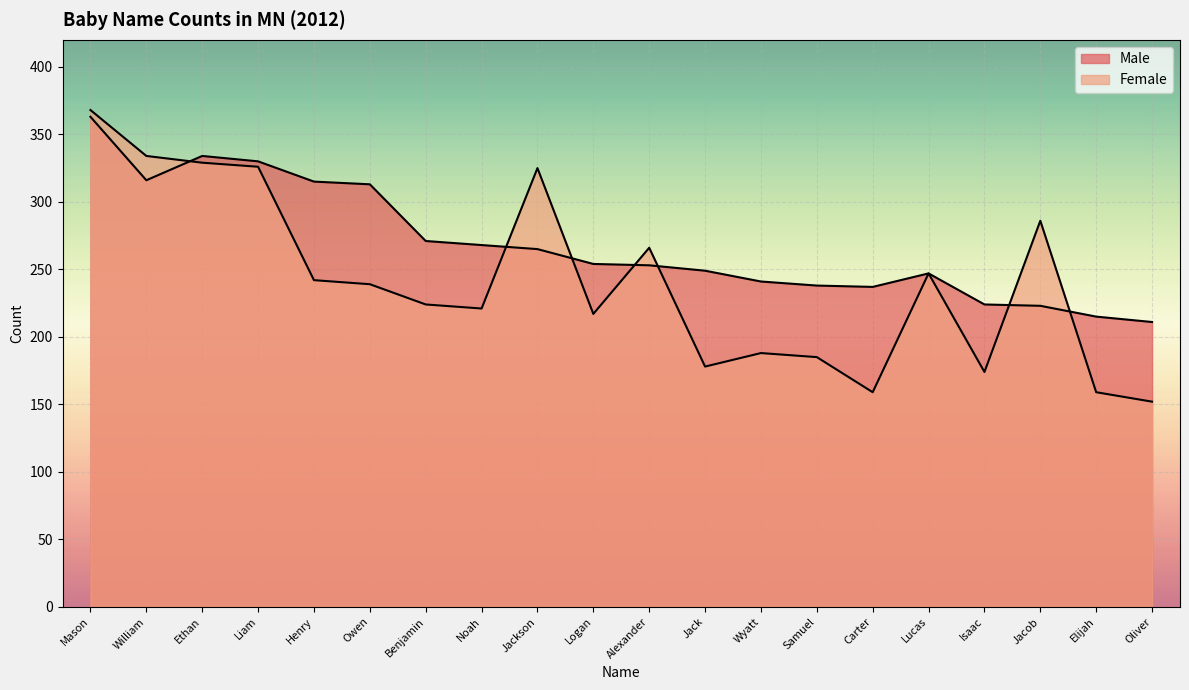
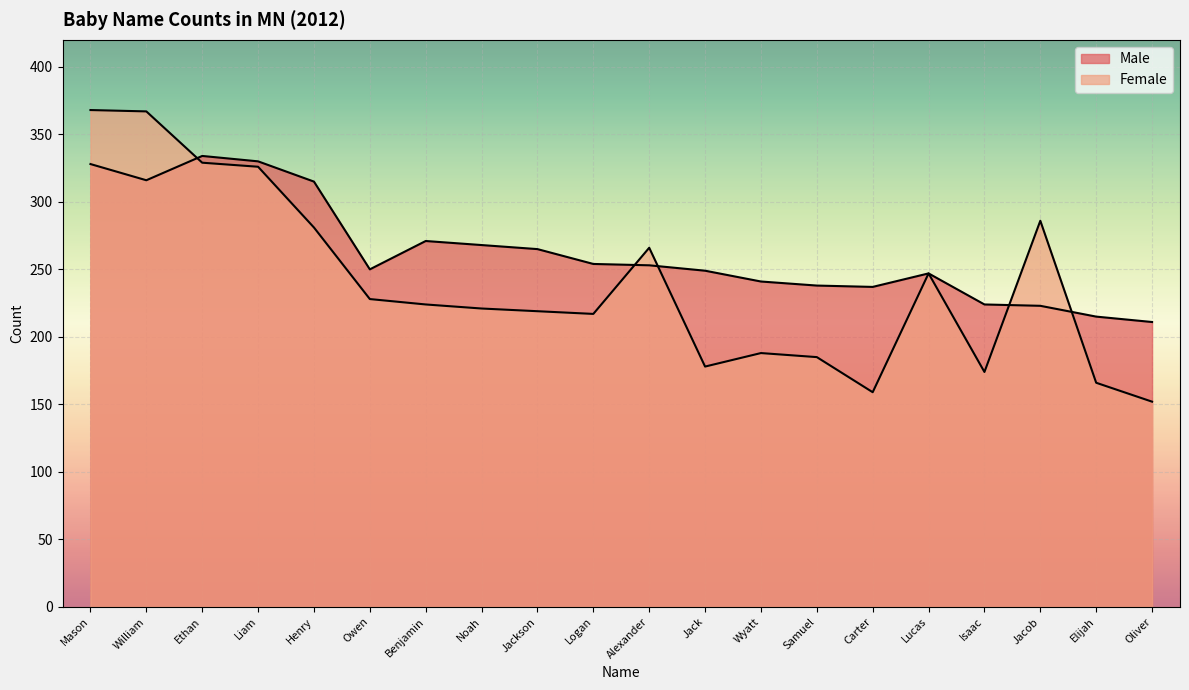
  {
    "Male": {
-     "Mason": 363,
+     "Mason": 328,
      "William": 316,
      "Ethan": 334,
      "Liam": 330,
      "Henry": 315,
-     "Owen": 313,
+     "Owen": 250,
      "Benjamin": 271,
      "Noah": 268,
      "Jackson": 265,
      "Logan": 254,
      "Alexander": 253,
      "Jack": 249,
      "Wyatt": 241,
      "Samuel": 238,
      "Carter": 237,
      "Isaac": 224,
      "Jacob": 223,
      "Elijah": 215,
      "Oliver": 211
    },
    "Female": {
      "Mason": 368,
-     "William": 334,
+     "William": 367,
      "Ethan": 329,
      "Liam": 326,
-     "Henry": 242,
-     "Owen": 239,
+     "Henry": 281,
+     "Owen": 228,
      "Benjamin": 224,
      "Noah": 221,
-     "Jackson": 325,
+     "Jackson": 219,
      "Logan": 217,
      "Alexander": 266,
      "Jack": 178,
      "Wyatt": 188,
      "Samuel": 185,
      "Carter": 159,
      "Isaac": 174,
      "Jacob": 286,
-     "Elijah": 159,
+     "Elijah": 166,
      "Oliver": 152
    }
  }
